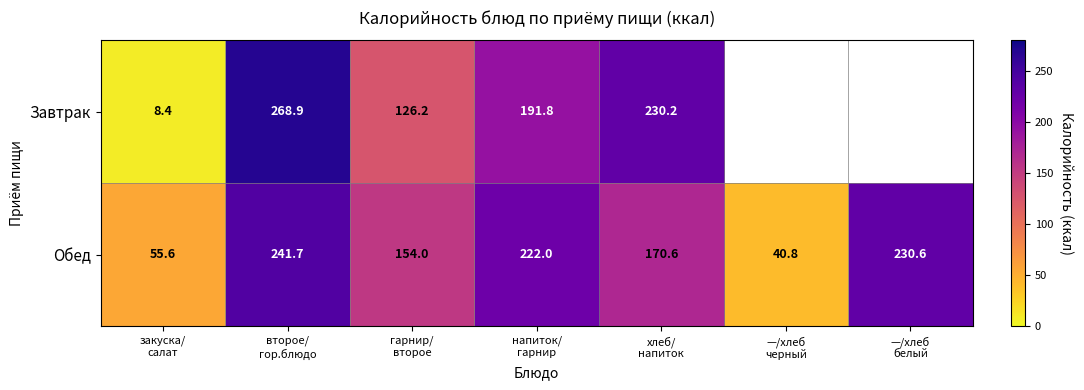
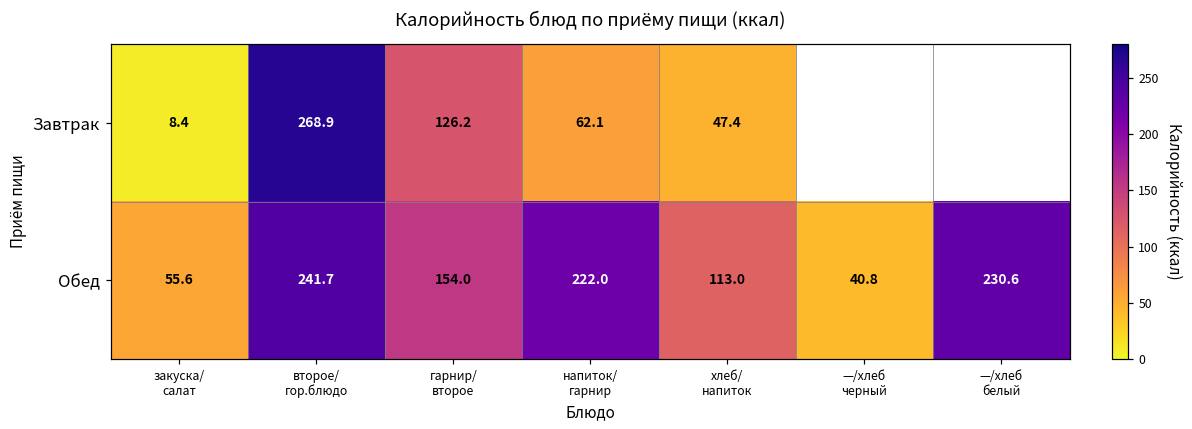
  {
    "Завтрак": {
      "закуска/ салат": 8.4,
      "второе/ гор.блюдо": 268.9,
      "гарнир/ второе": 126.2,
-     "напиток/ гарнир": 191.8,
-     "хлеб/ напиток": 230.2
+     "напиток/ гарнир": 62.1,
+     "хлеб/ напиток": 47.4
    },
    "Обед": {
      "закуска/ салат": 55.6,
      "второе/ гор.блюдо": 241.7,
      "гарнир/ второе": 154.0,
      "напиток/ гарнир": 222.0,
-     "хлеб/ напиток": 170.6,
+     "хлеб/ напиток": 113.0,
      "—/хлеб черный": 40.8,
      "—/хлеб белый": 230.6
    }
  }
